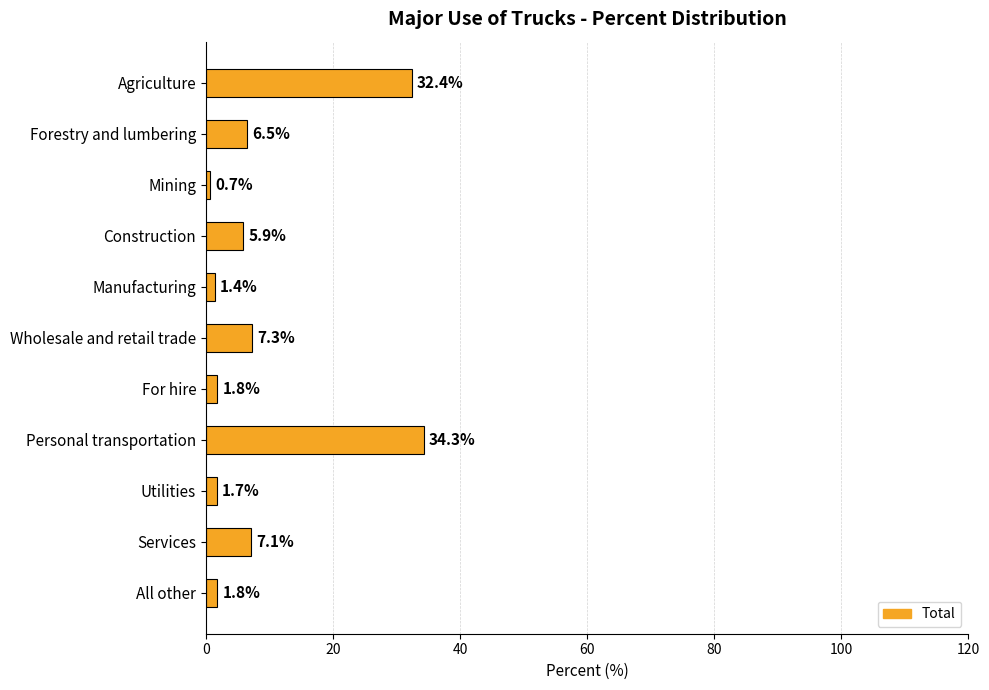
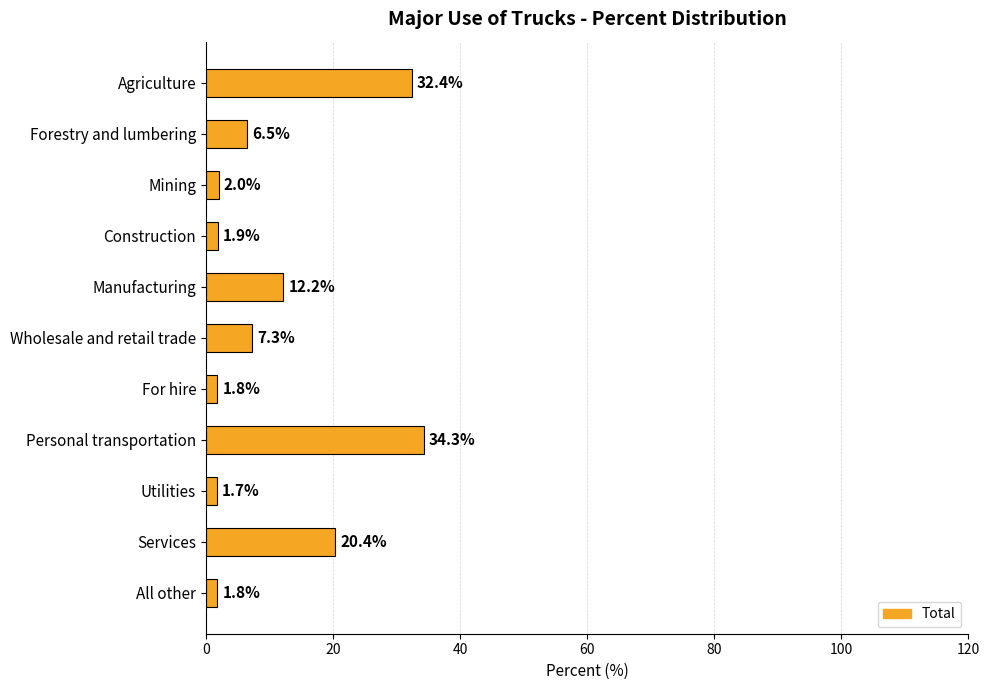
  {
    "Agriculture": "32.4%",
    "Forestry and lumbering": "6.5%",
-   "Mining": "0.7%",
-   "Construction": "5.9%",
-   "Manufacturing": "1.4%",
+   "Mining": "2.0%",
+   "Construction": "1.9%",
+   "Manufacturing": "12.2%",
    "Wholesale and retail trade": "7.3%",
    "For hire": "1.8%",
    "Personal transportation": "34.3%",
    "Utilities": "1.7%",
-   "Services": "7.1%",
+   "Services": "20.4%",
    "All other": "1.8%"
  }
